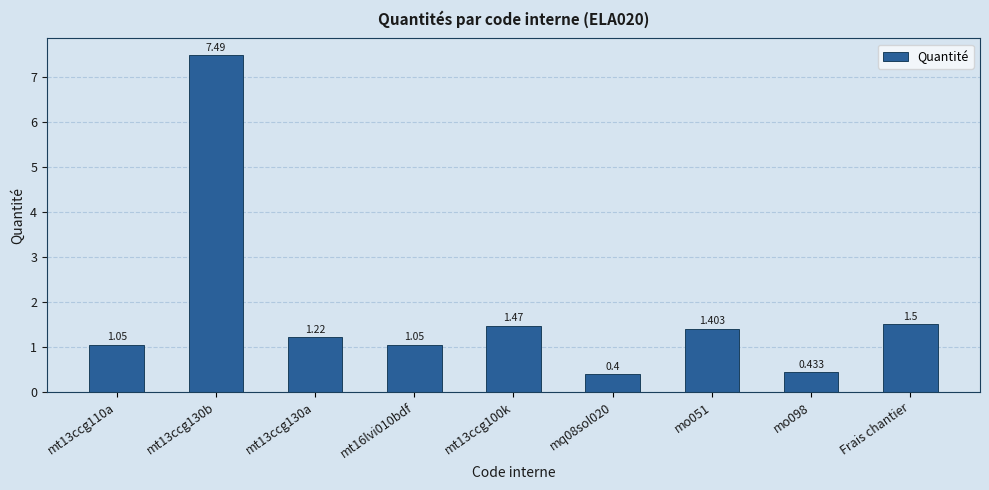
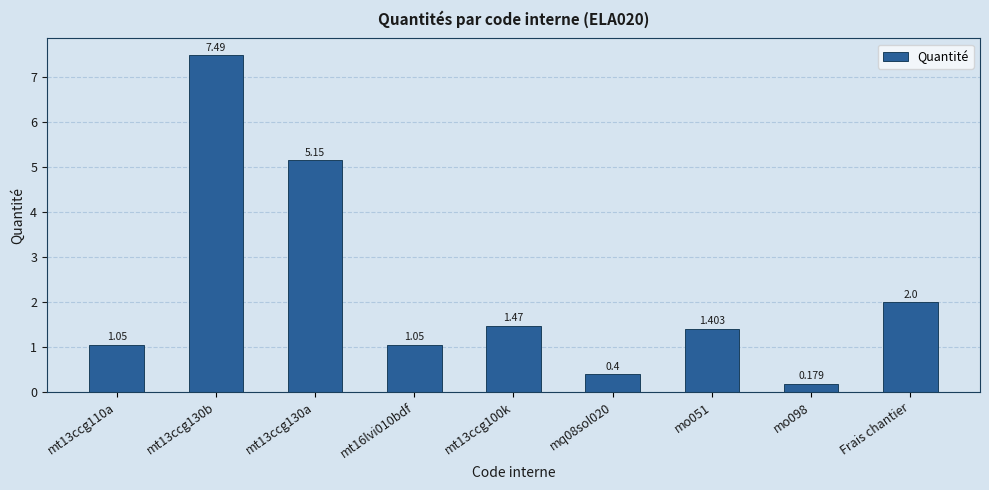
  {
    "mt13ccg110a": 1.05,
    "mt13ccg130b": 7.49,
-   "mt13ccg130a": 1.22,
+   "mt13ccg130a": 5.15,
    "mt16lvi010bdf": 1.05,
    "mt13ccg100k": 1.47,
    "mq08sol020": 0.4,
    "mo051": 1.403,
-   "mo098": 0.433,
-   "Frais chantier": 1.5
+   "mo098": 0.179,
+   "Frais chantier": 2.0
  }
